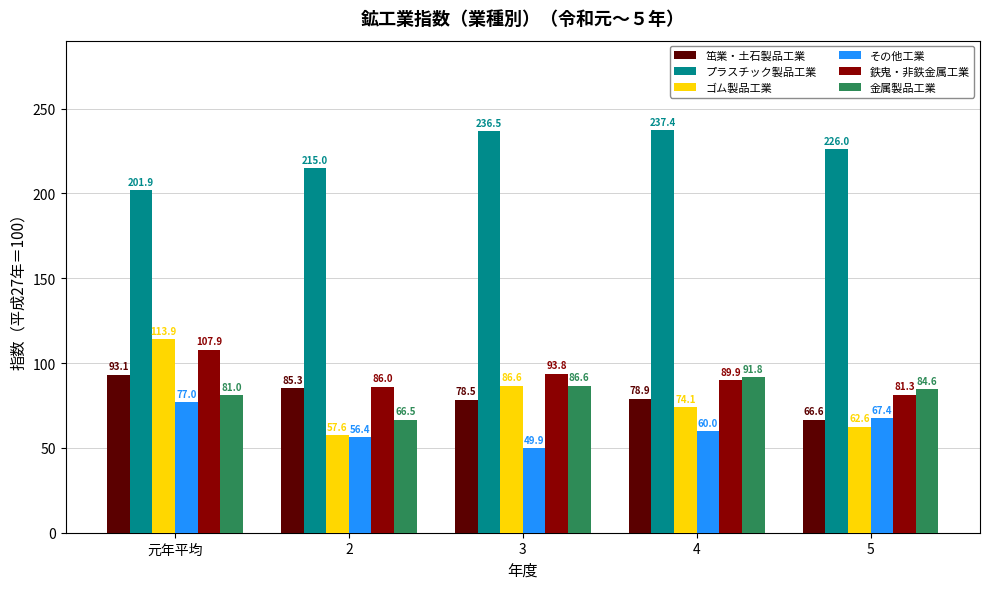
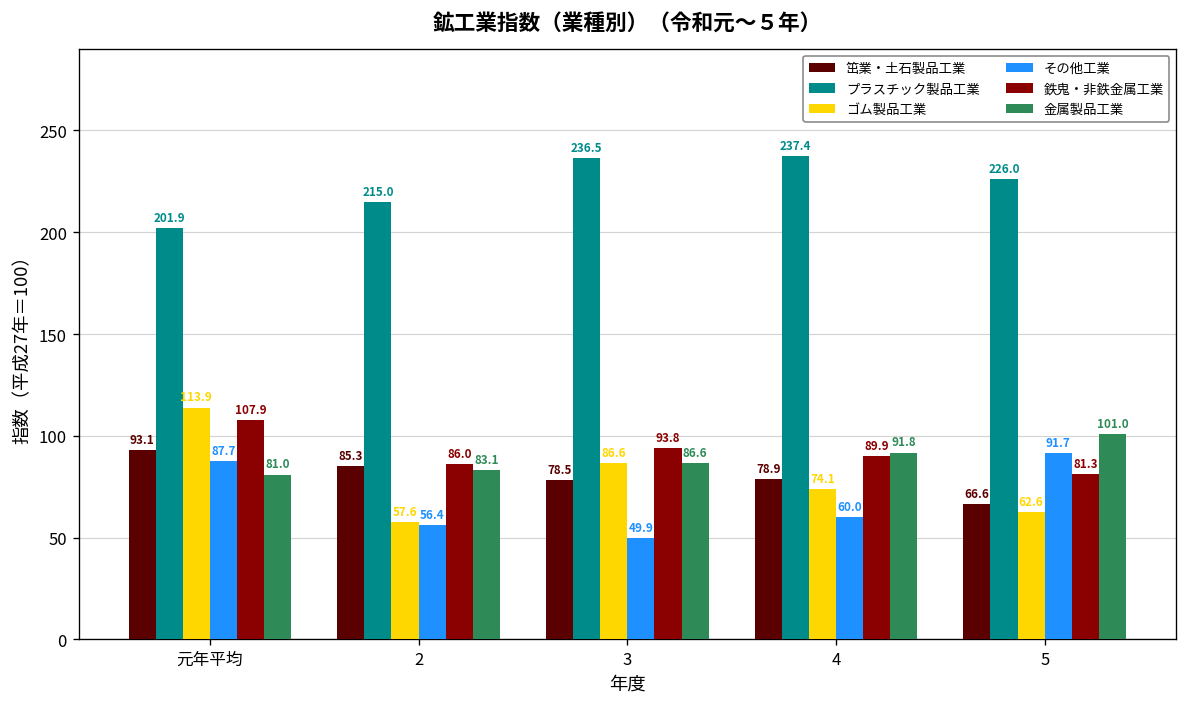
  {
    "プラスチック製品工業": {
      "元年平均": 201.9,
      "2": 215.0,
      "3": 236.5,
      "4": 237.4,
      "5": 226.0
    },
    "ゴム製品工業": {
      "元年平均": 113.9,
      "2": 57.6,
      "3": 86.6,
      "4": 74.1,
      "5": 62.6
    },
    "その他工業": {
-     "元年平均": 77.0,
+     "元年平均": 87.7,
      "2": 56.4,
      "3": 49.9,
      "4": 60.0,
-     "5": 67.4
+     "5": 91.7
    },
    "金属製品工業": {
      "元年平均": 81.0,
-     "2": 66.5,
+     "2": 83.1,
      "3": 86.6,
      "4": 91.8,
-     "5": 84.6
+     "5": 101.0
    }
  }
